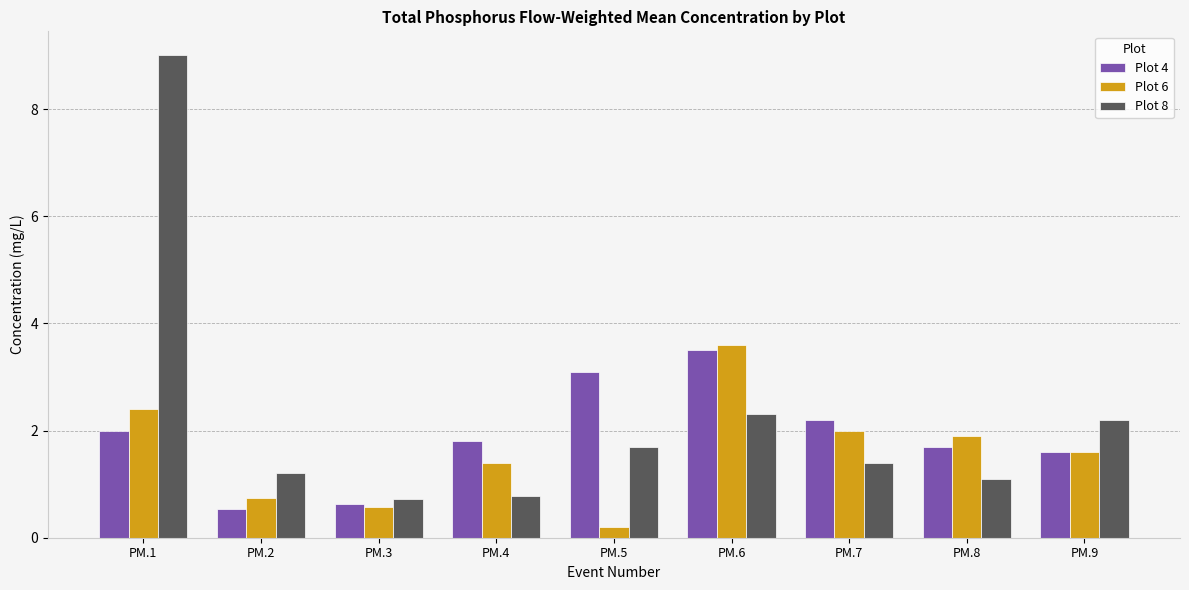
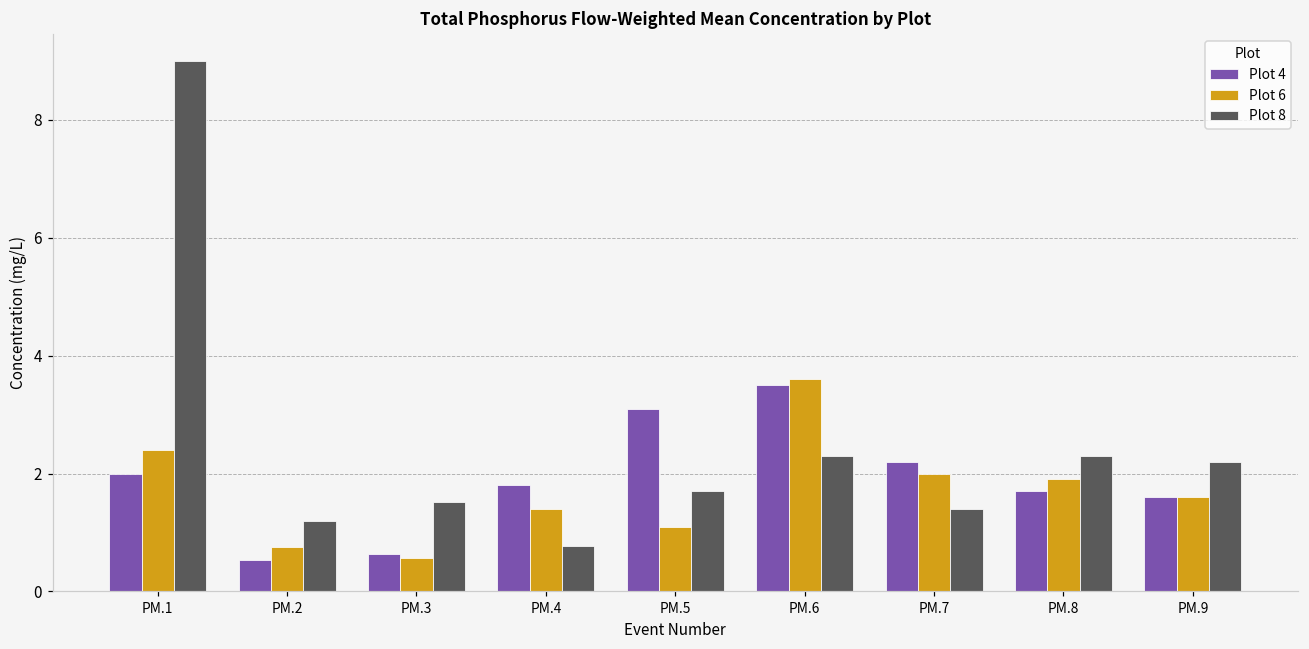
  {
    "Plot 4": {
      "PM.1": 2.0,
      "PM.2": 0.5,
      "PM.3": 0.6,
      "PM.4": 1.8,
      "PM.5": 3.1,
      "PM.6": 3.5,
      "PM.7": 2.2,
      "PM.8": 1.7,
      "PM.9": 1.6
    },
    "Plot 6": {
      "PM.1": 2.4,
      "PM.2": 0.8,
      "PM.3": 0.6,
      "PM.4": 1.4,
-     "PM.5": 0.2,
+     "PM.5": 1.1,
      "PM.6": 3.6,
      "PM.7": 2.0,
      "PM.8": 1.9,
      "PM.9": 1.6
    },
    "Plot 8": {
      "PM.1": 9.0,
      "PM.2": 1.2,
-     "PM.3": 0.7,
+     "PM.3": 1.5,
      "PM.4": 0.8,
      "PM.5": 1.7,
      "PM.6": 2.3,
      "PM.7": 1.4,
-     "PM.8": 1.1,
+     "PM.8": 2.3,
      "PM.9": 2.2
    }
  }
